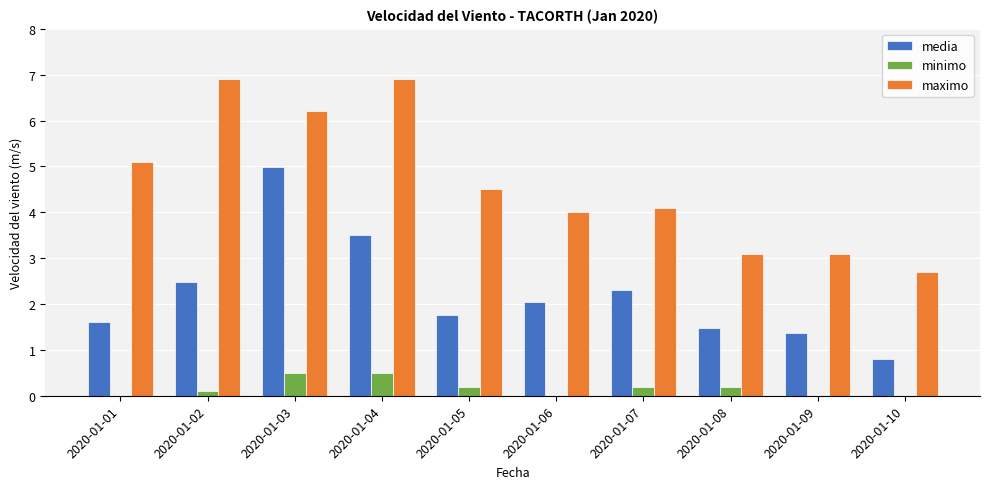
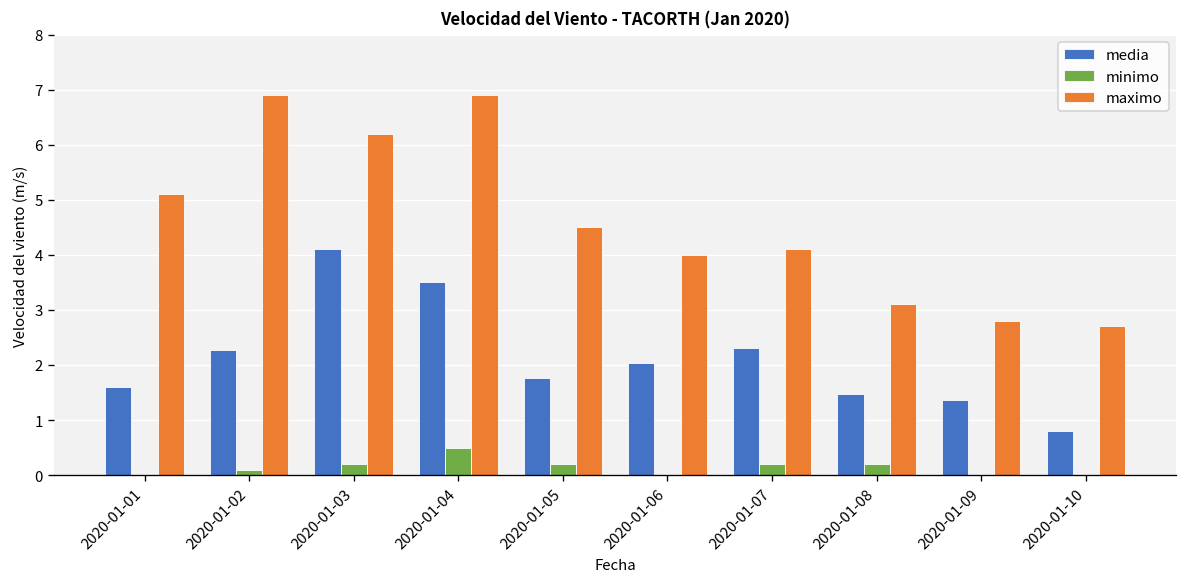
  {
    "media": {
      "2020-01-01": 1.6,
-     "2020-01-02": 2.5,
-     "2020-01-03": 5.0,
+     "2020-01-02": 2.3,
+     "2020-01-03": 4.1,
      "2020-01-04": 3.5,
      "2020-01-05": 1.8,
      "2020-01-06": 2.0,
      "2020-01-07": 2.3,
      "2020-01-08": 1.5,
      "2020-01-09": 1.4,
      "2020-01-10": 0.8
    },
    "minimo": {
      "2020-01-01": 0.0,
      "2020-01-02": 0.1,
-     "2020-01-03": 0.5,
+     "2020-01-03": 0.2,
      "2020-01-04": 0.5,
      "2020-01-05": 0.2,
      "2020-01-06": 0.0,
      "2020-01-07": 0.2,
      "2020-01-08": 0.2,
      "2020-01-09": 0.0,
      "2020-01-10": 0.0
    },
    "maximo": {
      "2020-01-01": 5.1,
      "2020-01-02": 6.9,
      "2020-01-03": 6.2,
      "2020-01-04": 6.9,
      "2020-01-05": 4.5,
      "2020-01-06": 4.0,
      "2020-01-07": 4.1,
      "2020-01-08": 3.1,
-     "2020-01-09": 3.1,
+     "2020-01-09": 2.8,
      "2020-01-10": 2.7
    }
  }
